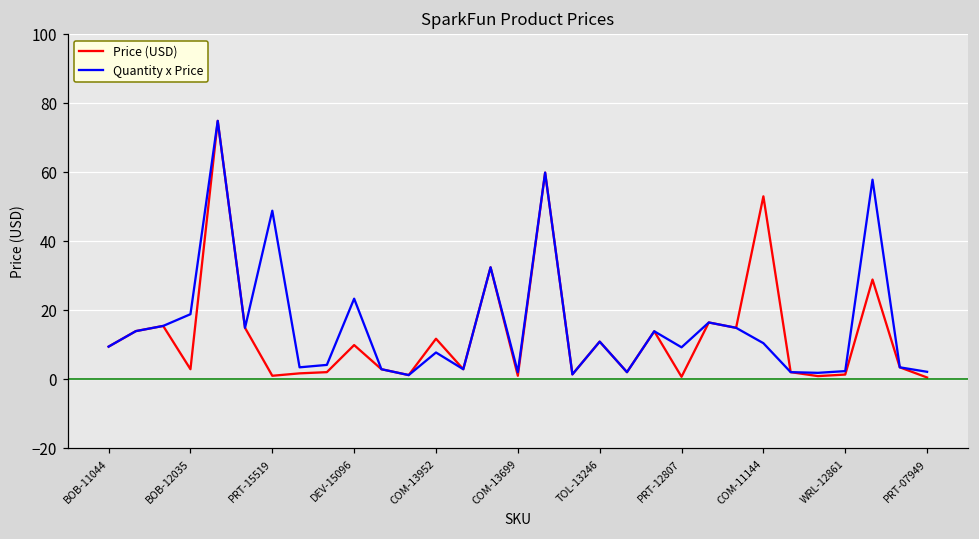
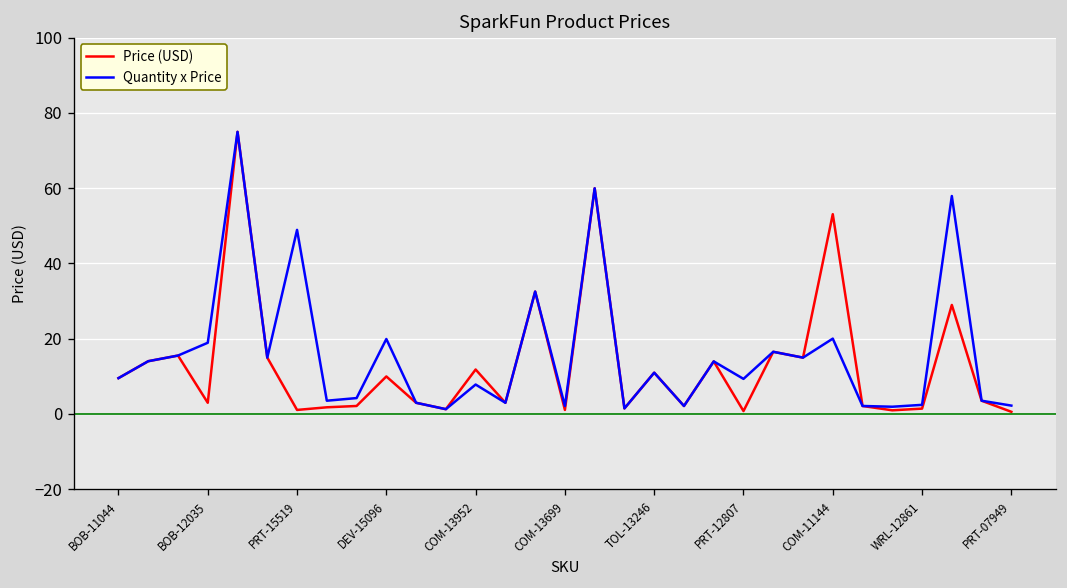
  {
    "Price (USD)": {
      "BOB-12035": 3,
      "PRT-15519": 1,
      "DEV-15096": 10,
      "COM-13952": 12,
      "COM-13699": 1,
      "PRT-12807": 1,
      "COM-11144": 53,
      "WRL-12861": 1,
      "PRT-07949": 1
    },
    "Quantity x Price": {
      "BOB-12035": 19,
      "PRT-15519": 49,
-     "DEV-15096": 23,
+     "DEV-15096": 20,
      "COM-13952": 8,
      "COM-13699": 2,
      "PRT-12807": 9,
-     "COM-11144": 11,
+     "COM-11144": 20,
      "WRL-12861": 2,
      "PRT-07949": 2
    }
  }
